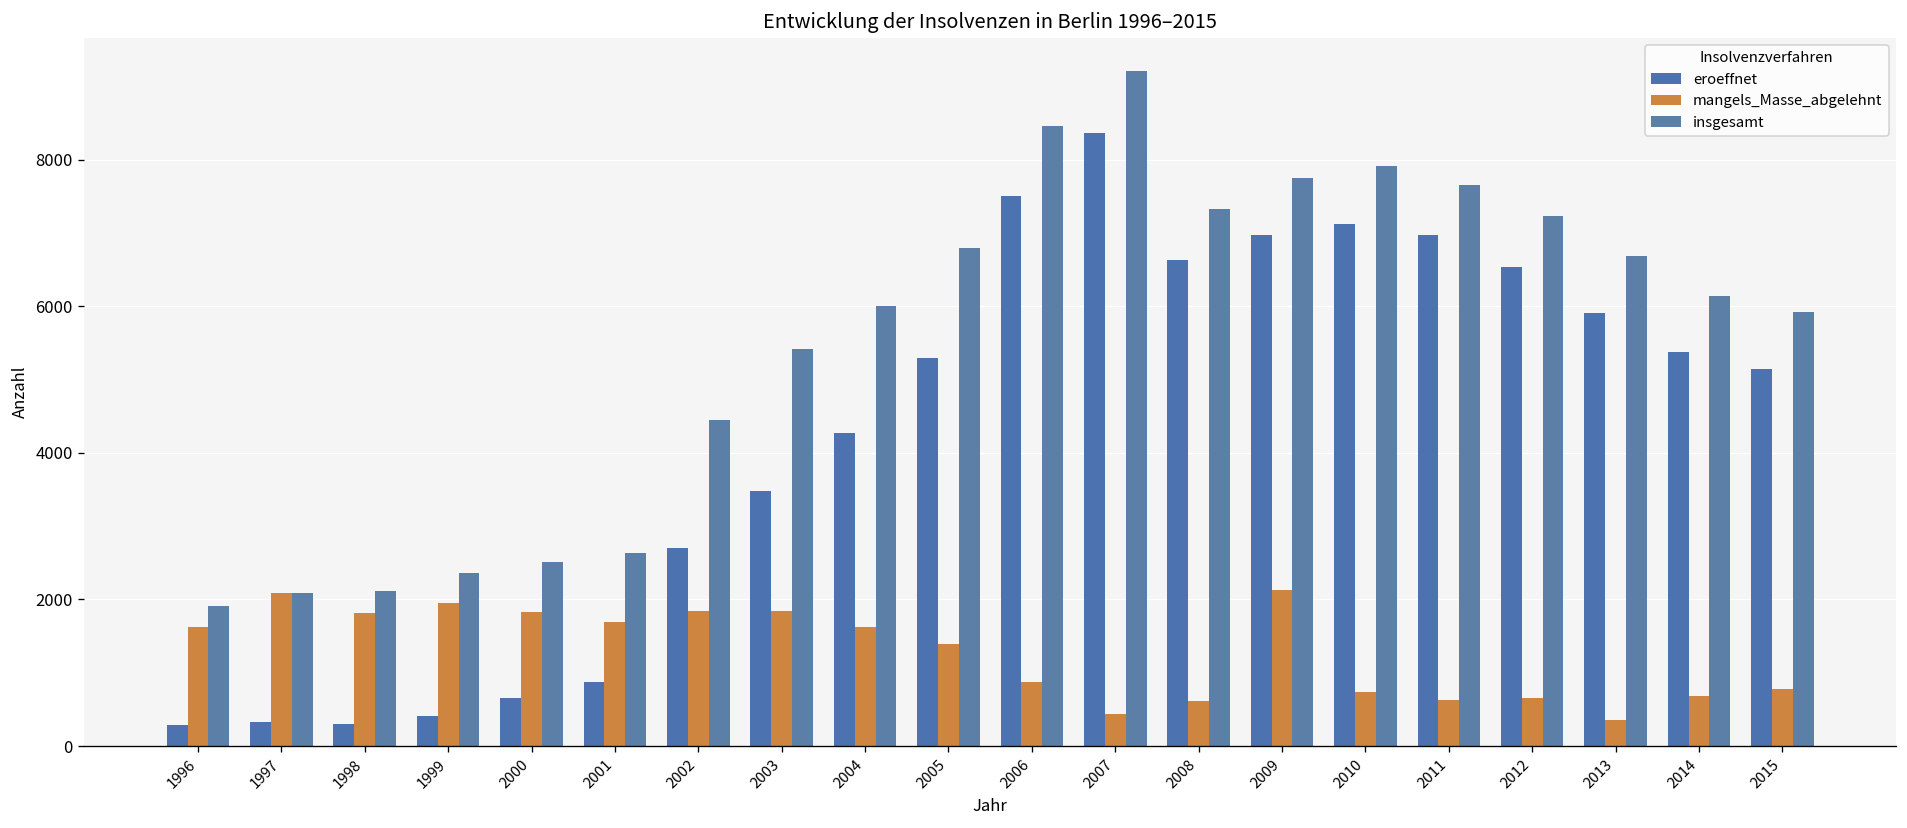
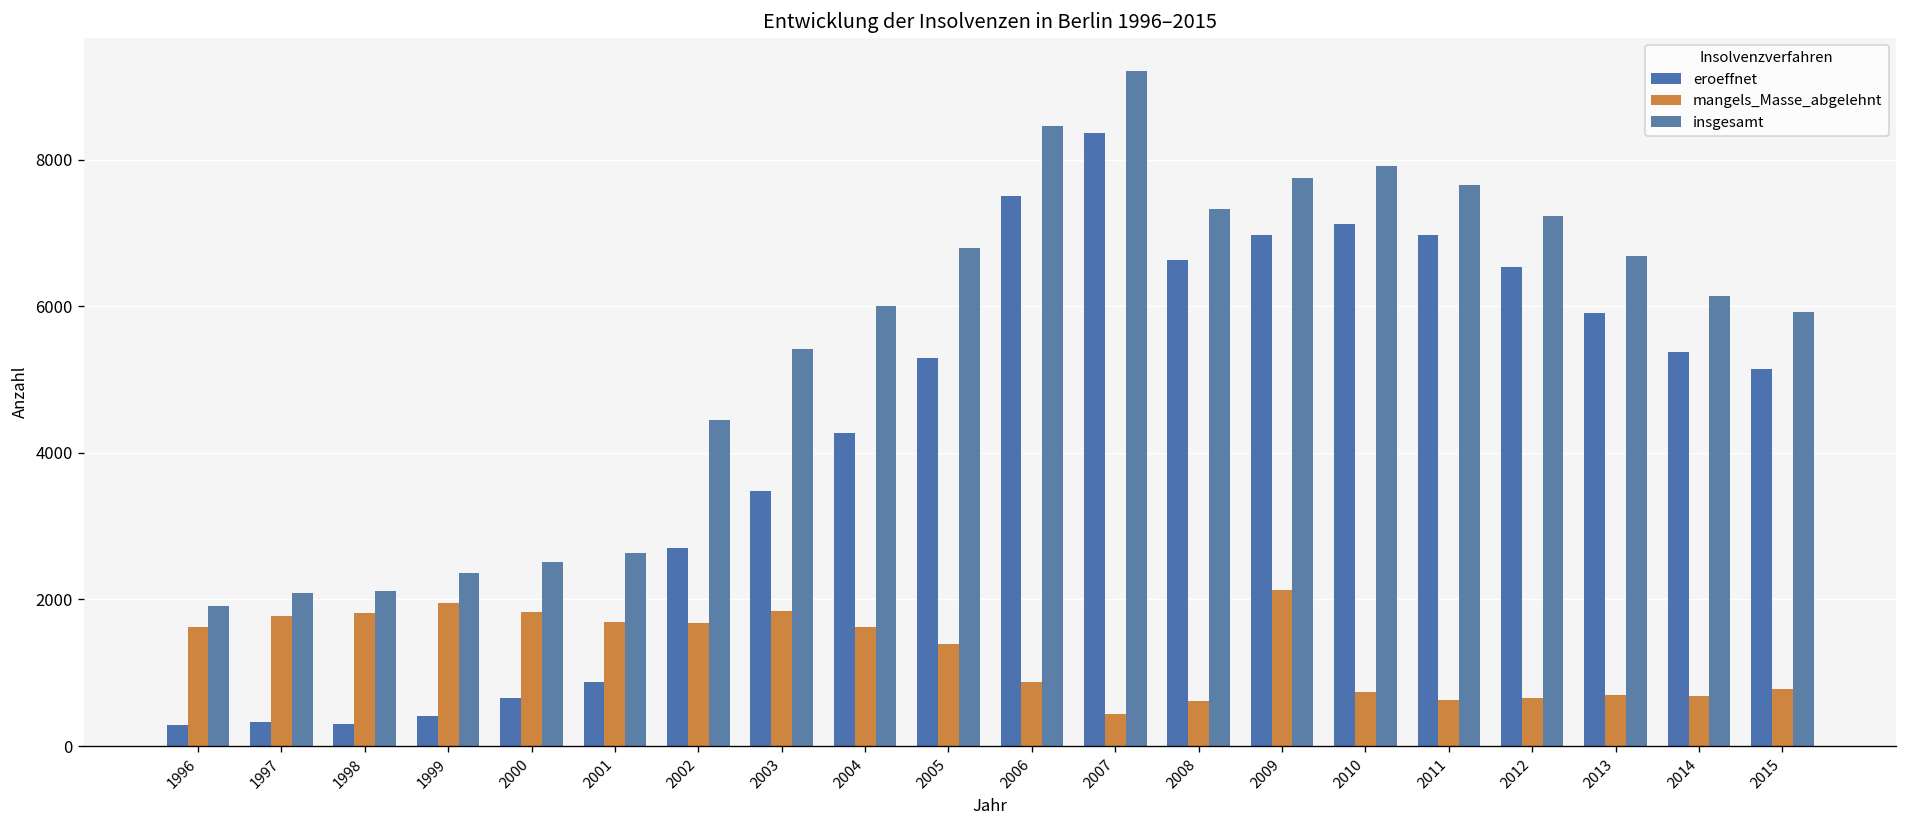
  {
    "mangels_Masse_abgelehnt": {
      "1996": 1600,
-     "1997": 2100,
+     "1997": 1800,
      "1998": 1800,
      "1999": 2000,
      "2000": 1800,
      "2001": 1700,
-     "2002": 1800,
+     "2002": 1700,
      "2003": 1800,
      "2004": 1600,
      "2005": 1400,
      "2006": 900,
      "2007": 400,
      "2008": 600,
      "2009": 2100,
      "2010": 700,
      "2011": 600,
      "2012": 700,
-     "2013": 400,
+     "2013": 700,
      "2014": 700,
      "2015": 800
    }
  }
